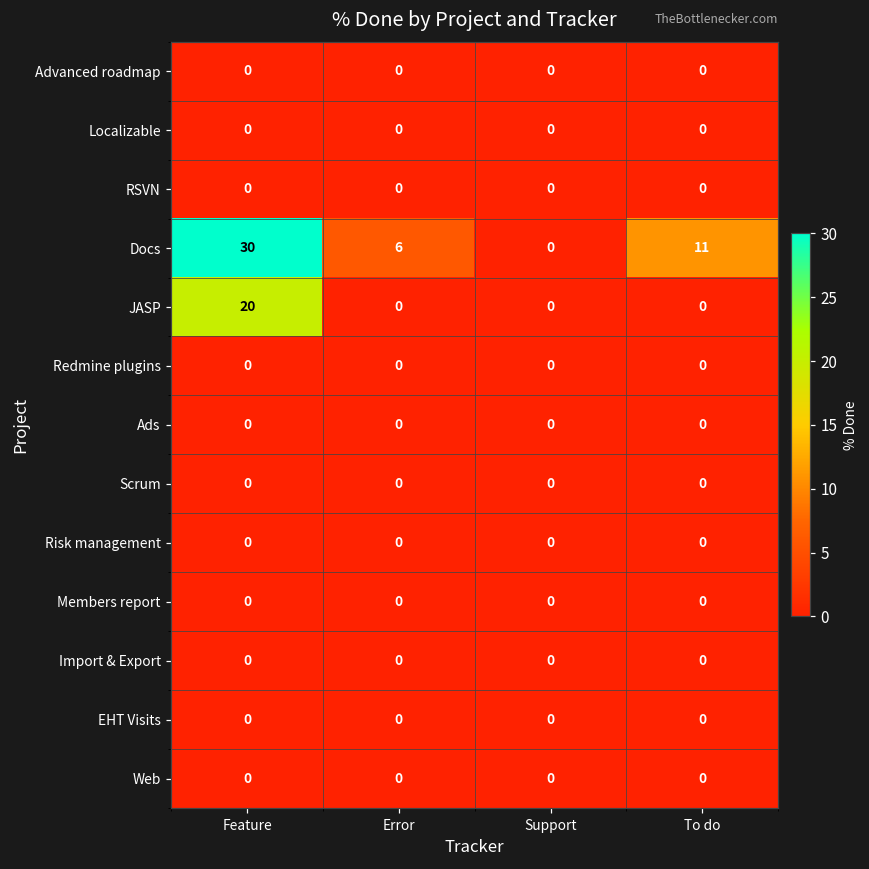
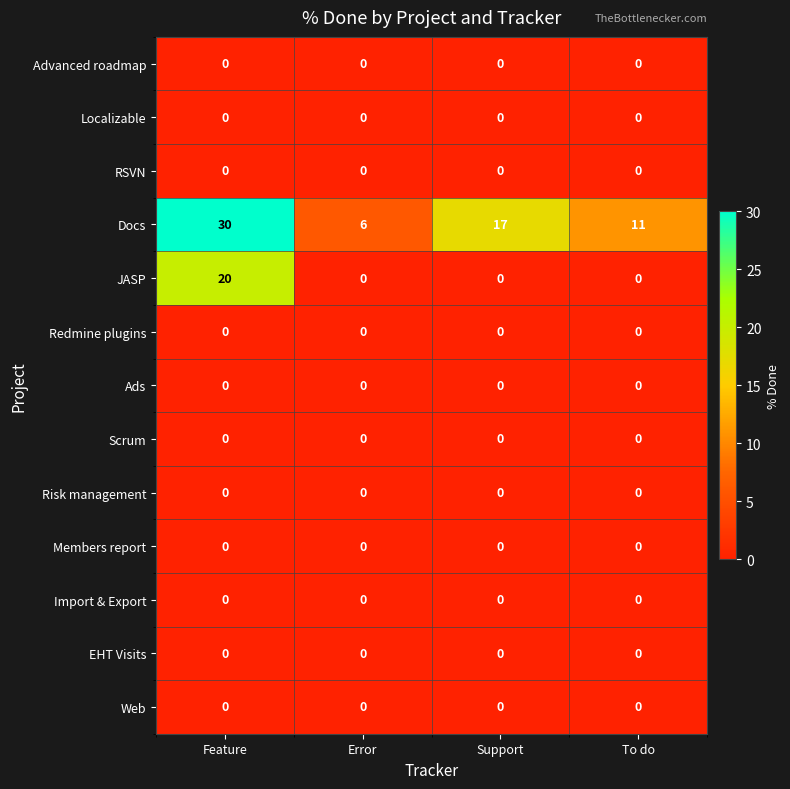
  {
    "Advanced roadmap": {
      "Feature": 0,
      "Error": 0,
      "Support": 0,
      "To do": 0
    },
    "Localizable": {
      "Feature": 0,
      "Error": 0,
      "Support": 0,
      "To do": 0
    },
    "RSVN": {
      "Feature": 0,
      "Error": 0,
      "Support": 0,
      "To do": 0
    },
    "Docs": {
      "Feature": 30,
      "Error": 6,
-     "Support": 0,
+     "Support": 17,
      "To do": 11
    },
    "JASP": {
      "Feature": 20,
      "Error": 0,
      "Support": 0,
      "To do": 0
    },
    "Redmine plugins": {
      "Feature": 0,
      "Error": 0,
      "Support": 0,
      "To do": 0
    },
    "Ads": {
      "Feature": 0,
      "Error": 0,
      "Support": 0,
      "To do": 0
    },
    "Scrum": {
      "Feature": 0,
      "Error": 0,
      "Support": 0,
      "To do": 0
    },
    "Risk management": {
      "Feature": 0,
      "Error": 0,
      "Support": 0,
      "To do": 0
    },
    "Members report": {
      "Feature": 0,
      "Error": 0,
      "Support": 0,
      "To do": 0
    },
    "Import & Export": {
      "Feature": 0,
      "Error": 0,
      "Support": 0,
      "To do": 0
    },
    "EHT Visits": {
      "Feature": 0,
      "Error": 0,
      "Support": 0,
      "To do": 0
    },
    "Web": {
      "Feature": 0,
      "Error": 0,
      "Support": 0,
      "To do": 0
    }
  }
